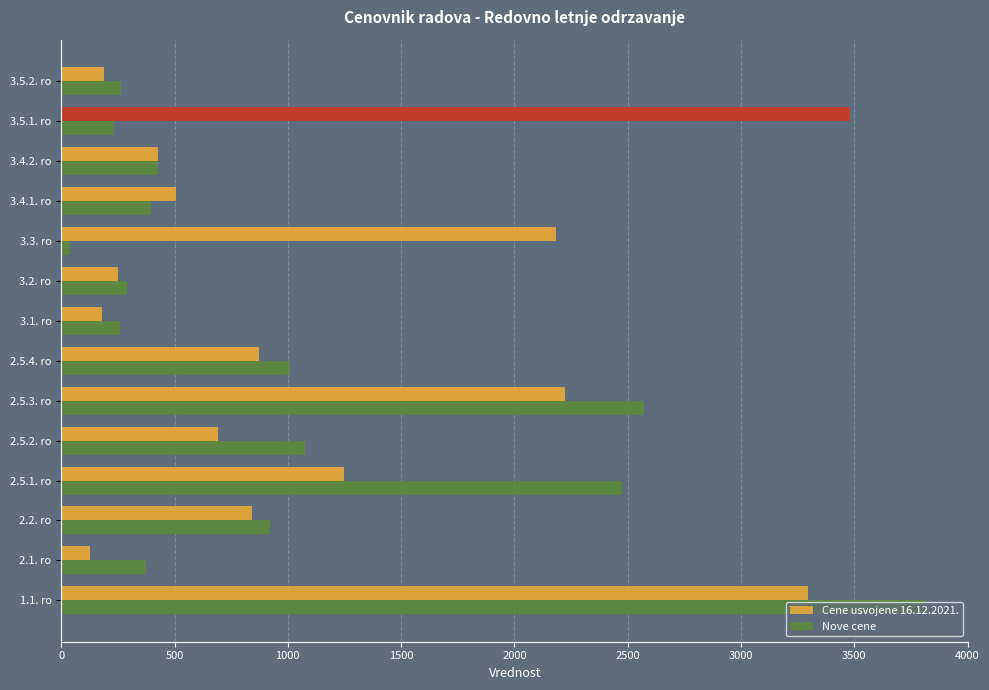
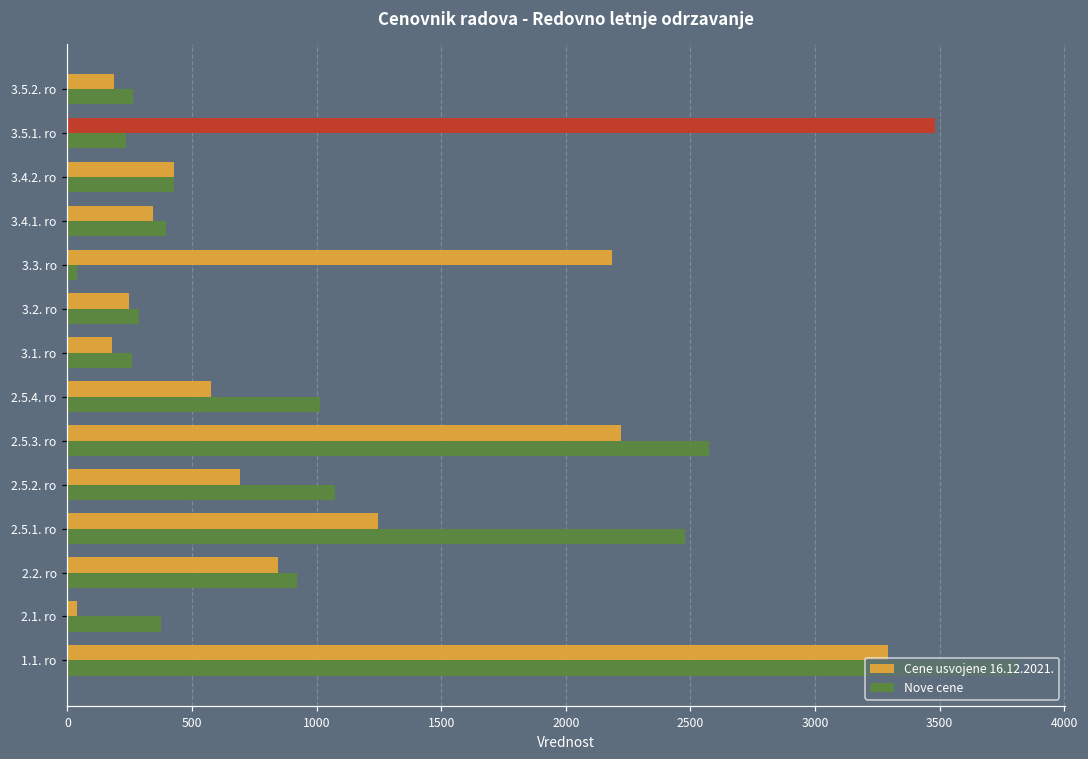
  {
    "Cene usvojene 16.12.2021.": {
      "3.5.2. ro": 190,
      "3.5.1. ro": 3480,
      "3.4.2. ro": 430,
-     "3.4.1. ro": 510,
+     "3.4.1. ro": 340,
      "3.3. ro": 2190,
      "3.2. ro": 250,
      "3.1. ro": 180,
-     "2.5.4. ro": 870,
+     "2.5.4. ro": 580,
      "2.5.3. ro": 2220,
      "2.5.2. ro": 690,
      "2.5.1. ro": 1250,
      "2.2. ro": 840,
-     "2.1. ro": 130,
+     "2.1. ro": 40,
      "1.1. ro": 3290
    },
    "Nove cene": {
      "3.5.2. ro": 270,
      "3.5.1. ro": 230,
      "3.4.2. ro": 430,
      "3.4.1. ro": 400,
      "3.3. ro": 40,
      "3.2. ro": 290,
      "3.1. ro": 260,
      "2.5.4. ro": 1010,
      "2.5.3. ro": 2570,
      "2.5.2. ro": 1070,
      "2.5.1. ro": 2480,
      "2.2. ro": 920,
      "2.1. ro": 370
    }
  }
